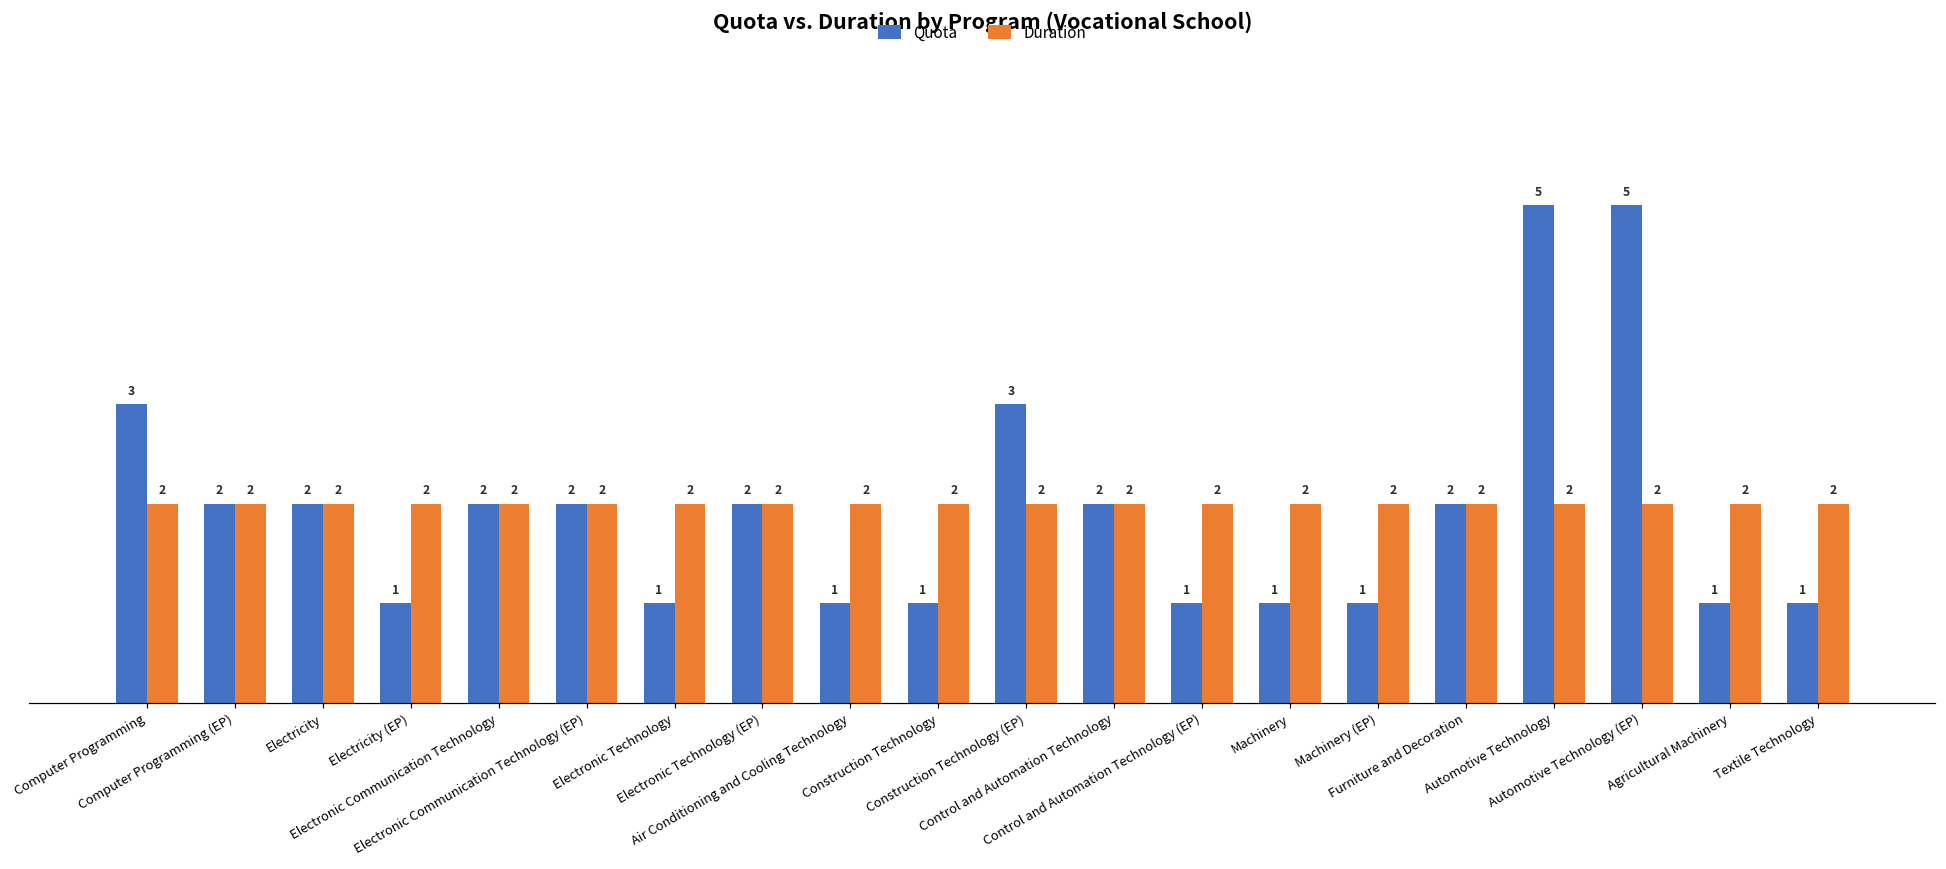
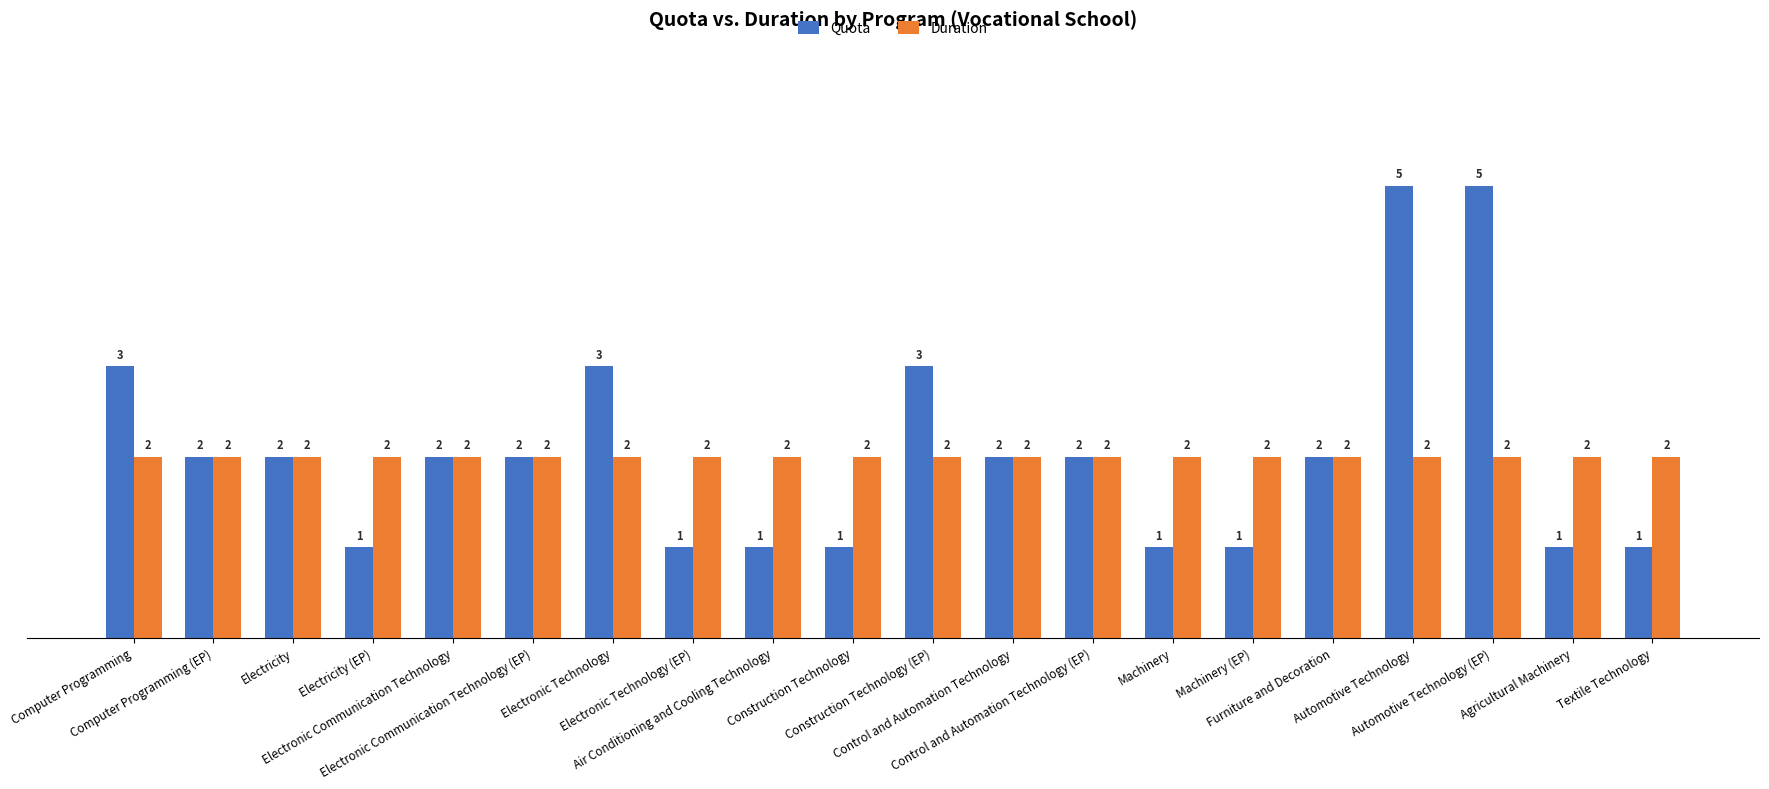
  {
    "Quota": {
      "Computer Programming": 3,
      "Computer Programming (EP)": 2,
      "Electricity": 2,
      "Electricity (EP)": 1,
      "Electronic Communication Technology": 2,
      "Electronic Communication Technology (EP)": 2,
-     "Electronic Technology": 1,
-     "Electronic Technology (EP)": 2,
+     "Electronic Technology": 3,
+     "Electronic Technology (EP)": 1,
      "Air Conditioning and Cooling Technology": 1,
      "Construction Technology": 1,
      "Construction Technology (EP)": 3,
      "Control and Automation Technology": 2,
-     "Control and Automation Technology (EP)": 1,
+     "Control and Automation Technology (EP)": 2,
      "Machinery": 1,
      "Machinery (EP)": 1,
      "Furniture and Decoration": 2,
      "Automotive Technology": 5,
      "Automotive Technology (EP)": 5,
      "Agricultural Machinery": 1,
      "Textile Technology": 1
    },
    "Duration": {
      "Computer Programming": 2,
      "Computer Programming (EP)": 2,
      "Electricity": 2,
      "Electricity (EP)": 2,
      "Electronic Communication Technology": 2,
      "Electronic Communication Technology (EP)": 2,
      "Electronic Technology": 2,
      "Electronic Technology (EP)": 2,
      "Air Conditioning and Cooling Technology": 2,
      "Construction Technology": 2,
      "Construction Technology (EP)": 2,
      "Control and Automation Technology": 2,
      "Control and Automation Technology (EP)": 2,
      "Machinery": 2,
      "Machinery (EP)": 2,
      "Furniture and Decoration": 2,
      "Automotive Technology": 2,
      "Automotive Technology (EP)": 2,
      "Agricultural Machinery": 2,
      "Textile Technology": 2
    }
  }
